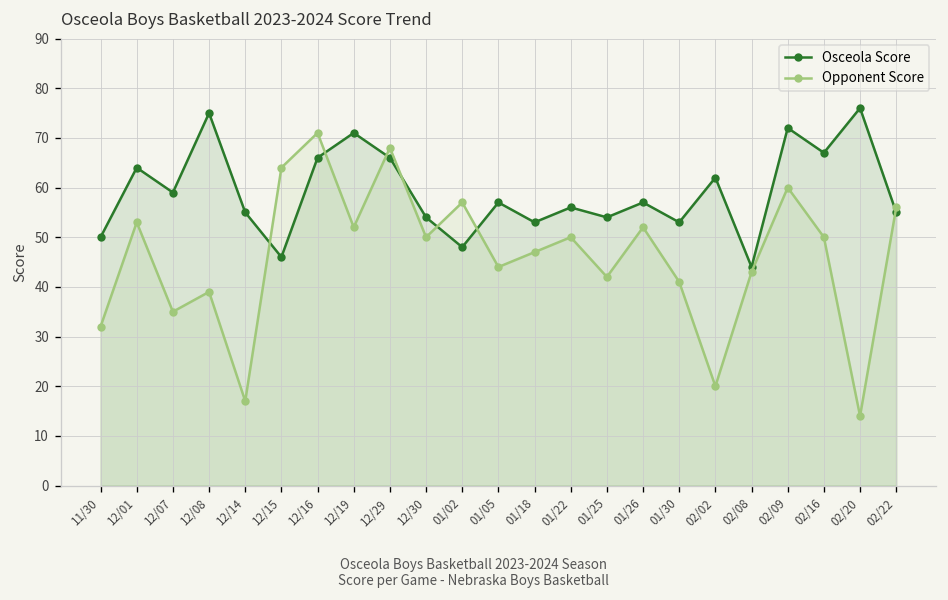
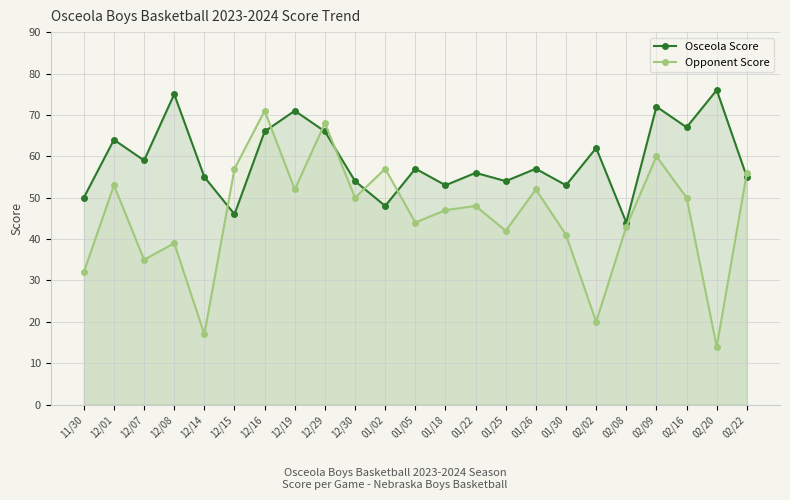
  {
    "Osceola Score": {
      "11/30": 50,
      "12/01": 64,
      "12/07": 59,
      "12/08": 75,
      "12/14": 55,
      "12/15": 46,
      "12/16": 66,
      "12/19": 71,
      "12/29": 66,
      "12/30": 54,
      "01/02": 48,
      "01/05": 57,
      "01/18": 53,
      "01/22": 56,
      "01/25": 54,
      "01/26": 57,
      "01/30": 53,
      "02/02": 62,
      "02/08": 44,
      "02/09": 72,
      "02/16": 67,
      "02/20": 76,
      "02/22": 55
    },
    "Opponent Score": {
      "11/30": 32,
      "12/01": 53,
      "12/07": 35,
      "12/08": 39,
      "12/14": 17,
-     "12/15": 64,
+     "12/15": 57,
      "12/16": 71,
      "12/19": 52,
      "12/29": 68,
      "12/30": 50,
      "01/02": 57,
      "01/05": 44,
      "01/18": 47,
-     "01/22": 50,
+     "01/22": 48,
      "01/25": 42,
      "01/26": 52,
      "01/30": 41,
      "02/02": 20,
      "02/08": 43,
      "02/09": 60,
      "02/16": 50,
      "02/20": 14,
      "02/22": 56
    }
  }
